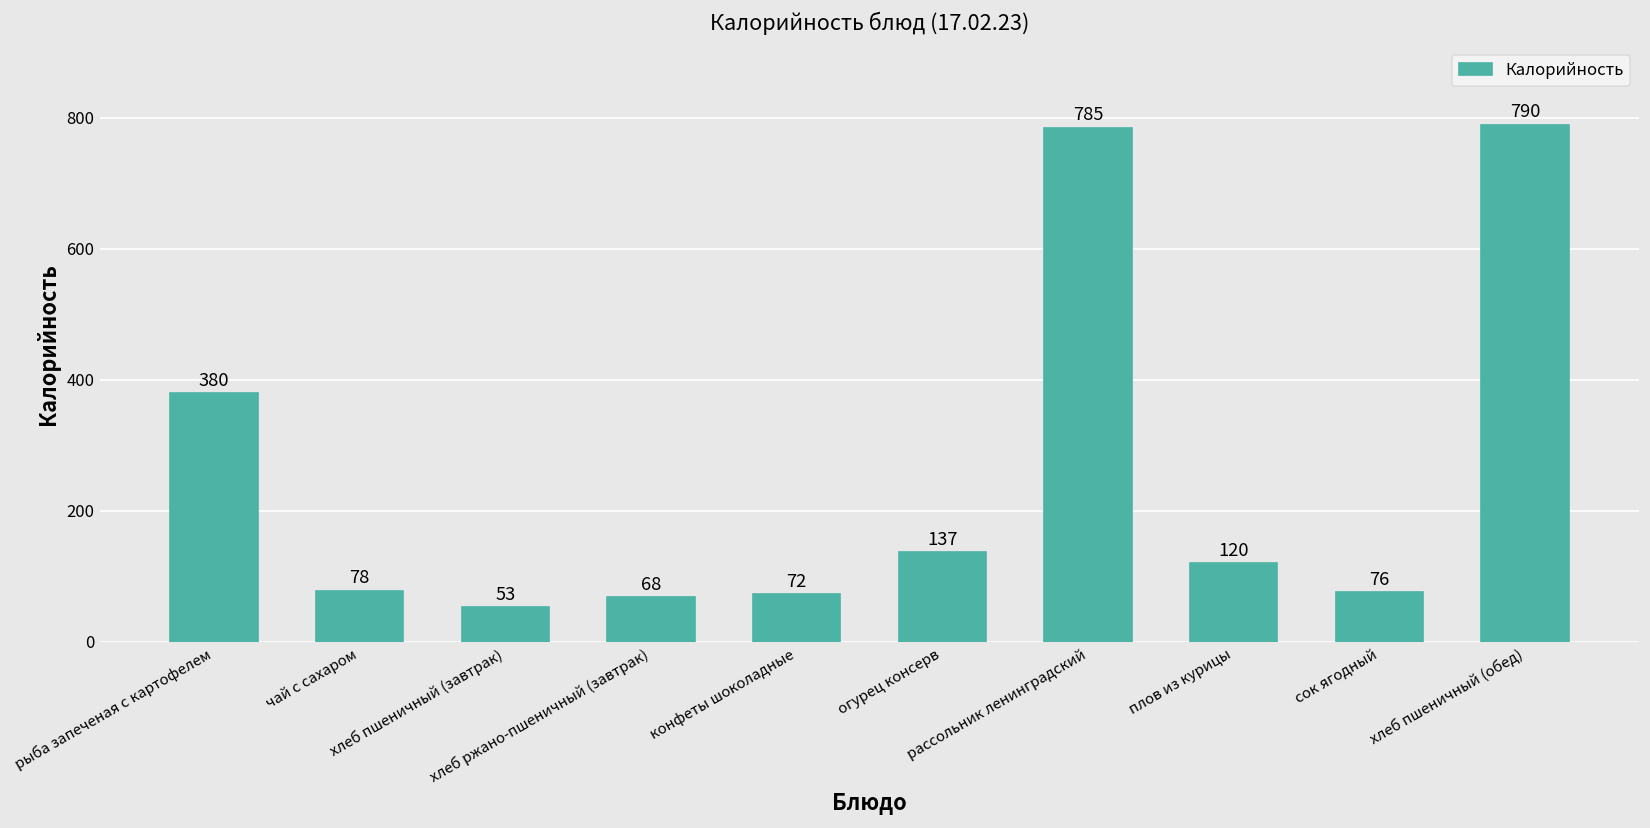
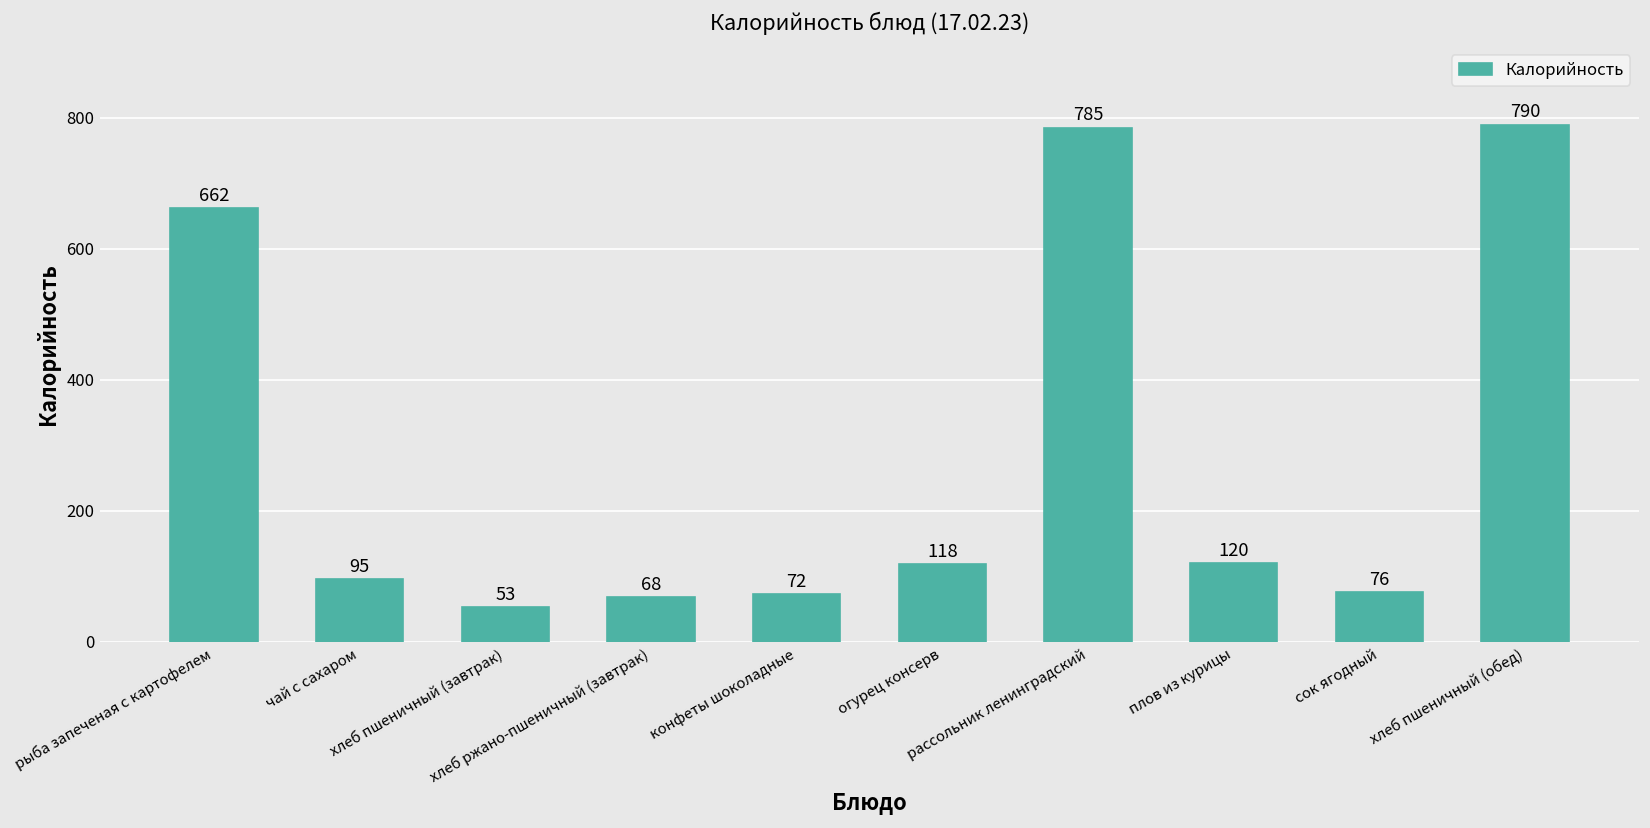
  {
-   "рыба запеченая с картофелем": 380,
-   "чай с сахаром": 78,
+   "рыба запеченая с картофелем": 662,
+   "чай с сахаром": 95,
    "хлеб пшеничный (завтрак)": 53,
    "хлеб ржано-пшеничный (завтрак)": 68,
    "конфеты шоколадные": 72,
-   "огурец консерв": 137,
+   "огурец консерв": 118,
    "рассольник ленинградский": 785,
    "плов из курицы": 120,
    "сок ягодный": 76,
    "хлеб пшеничный (обед)": 790
  }
